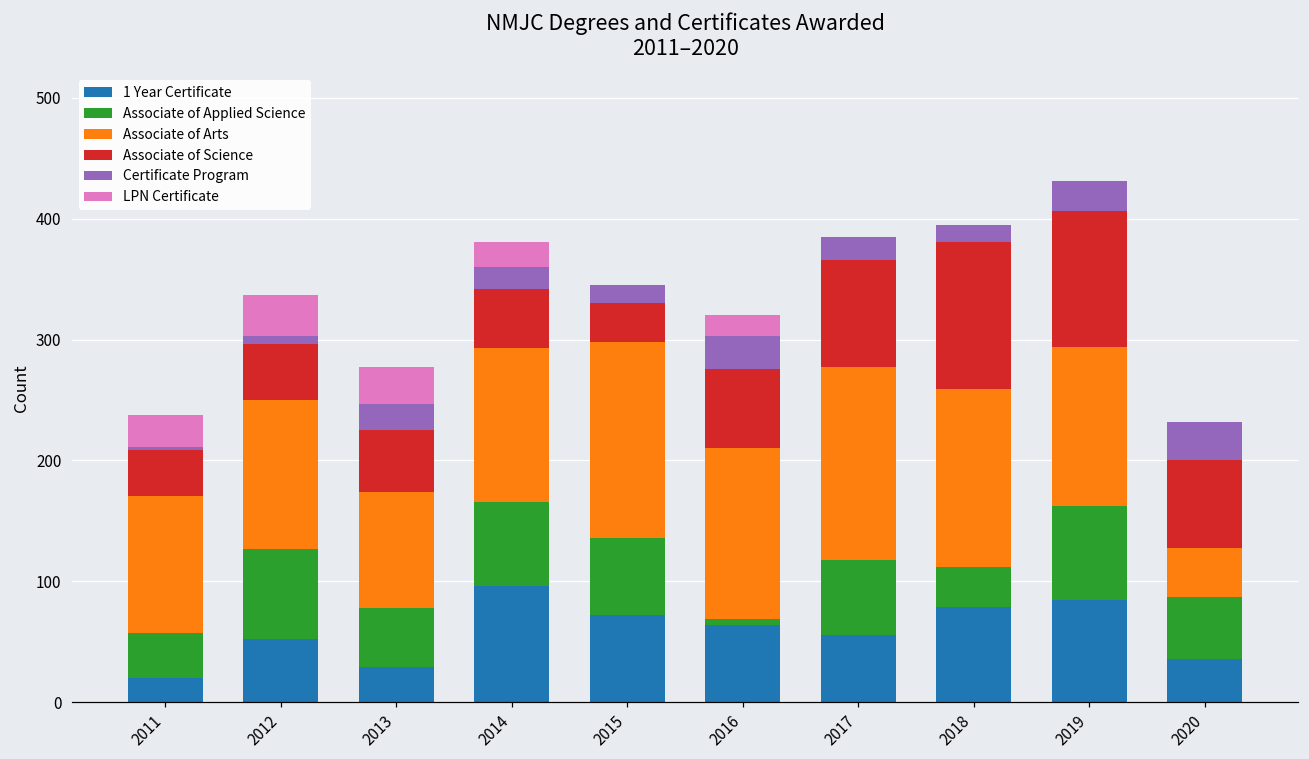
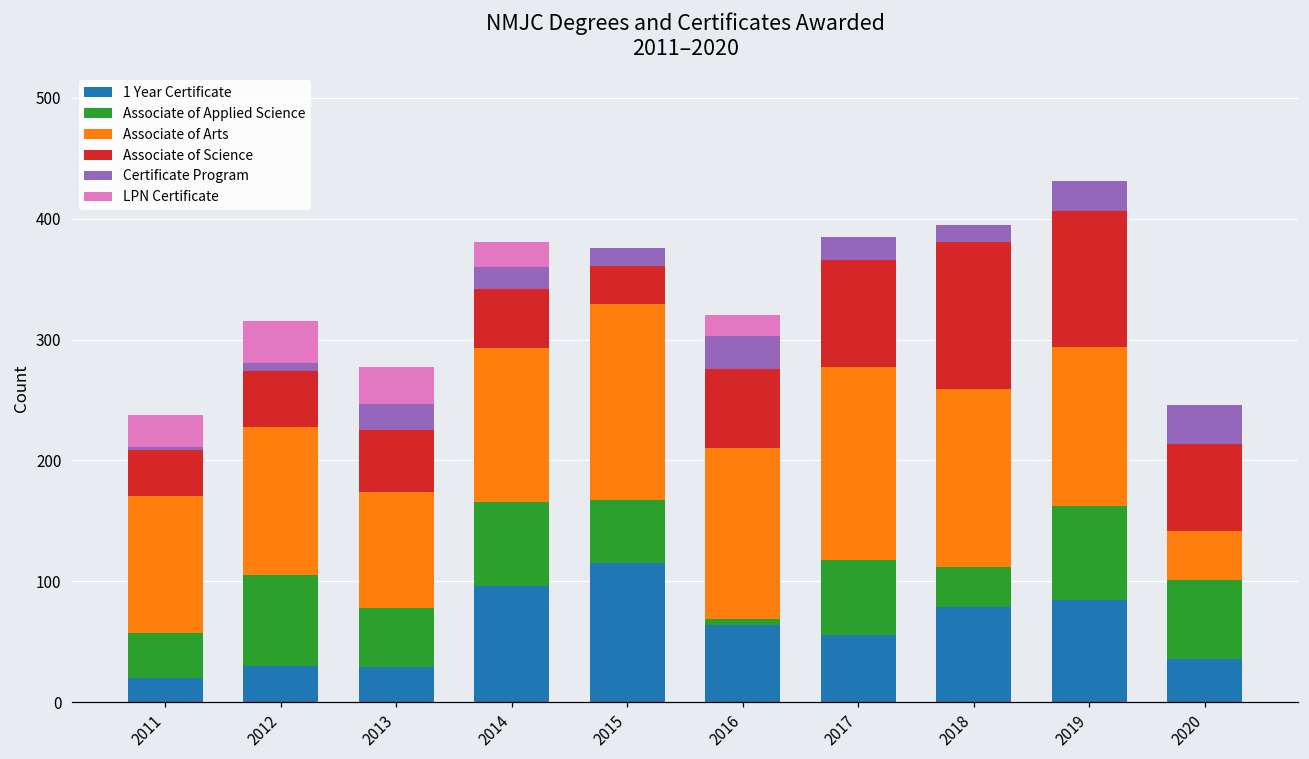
  {
    "1 Year Certificate": {
      "2011": 20,
-     "2012": 52,
+     "2012": 30,
      "2013": 29,
      "2014": 96,
-     "2015": 72,
+     "2015": 115,
      "2016": 64,
      "2017": 56,
      "2018": 79,
      "2019": 85,
      "2020": 36
    },
    "Associate of Applied Science": {
      "2011": 37,
      "2012": 75,
      "2013": 49,
      "2014": 70,
-     "2015": 64,
+     "2015": 52,
      "2016": 5,
      "2017": 62,
      "2018": 33,
      "2019": 77,
-     "2020": 51
+     "2020": 65
    },
    "Associate of Arts": {
      "2011": 114,
      "2012": 123,
      "2013": 96,
      "2014": 127,
      "2015": 162,
      "2016": 141,
      "2017": 159,
      "2018": 147,
      "2019": 132,
      "2020": 41
    },
    "Associate of Science": {
      "2011": 38,
      "2012": 46,
      "2013": 51,
      "2014": 49,
      "2015": 32,
      "2016": 66,
      "2017": 89,
      "2018": 122,
      "2019": 112,
      "2020": 72
    },
    "Certificate Program": {
      "2012": 7,
      "2013": 22,
      "2014": 18,
      "2015": 15,
      "2016": 27,
      "2017": 19,
      "2018": 14,
      "2019": 25,
      "2020": 32
    },
    "LPN Certificate": {
      "2011": 27,
      "2012": 34,
      "2013": 30,
      "2014": 21,
      "2015": 0,
      "2016": 17,
      "2017": 0,
      "2018": 0,
      "2019": 0,
      "2020": 0
    }
  }
